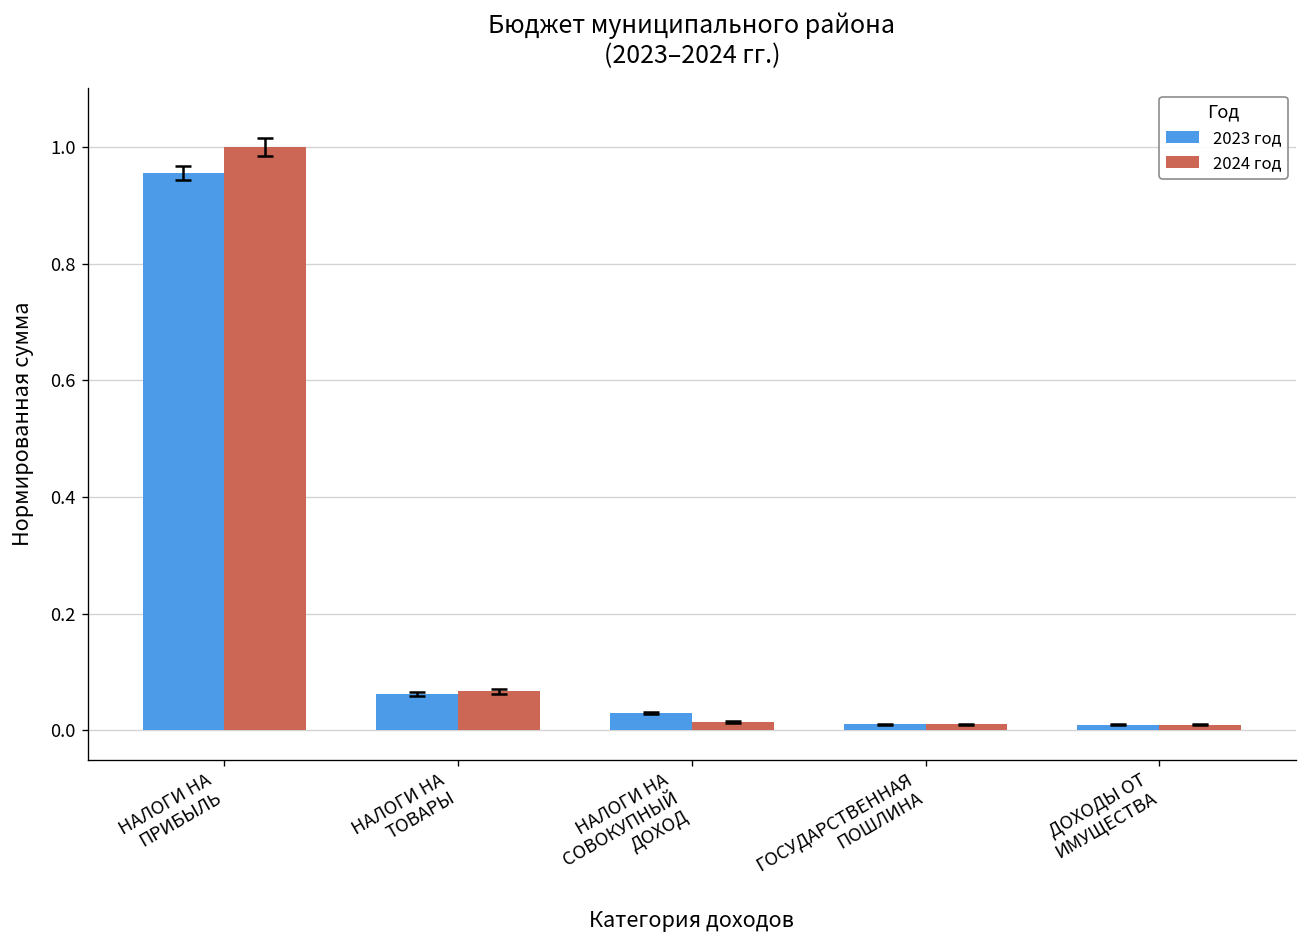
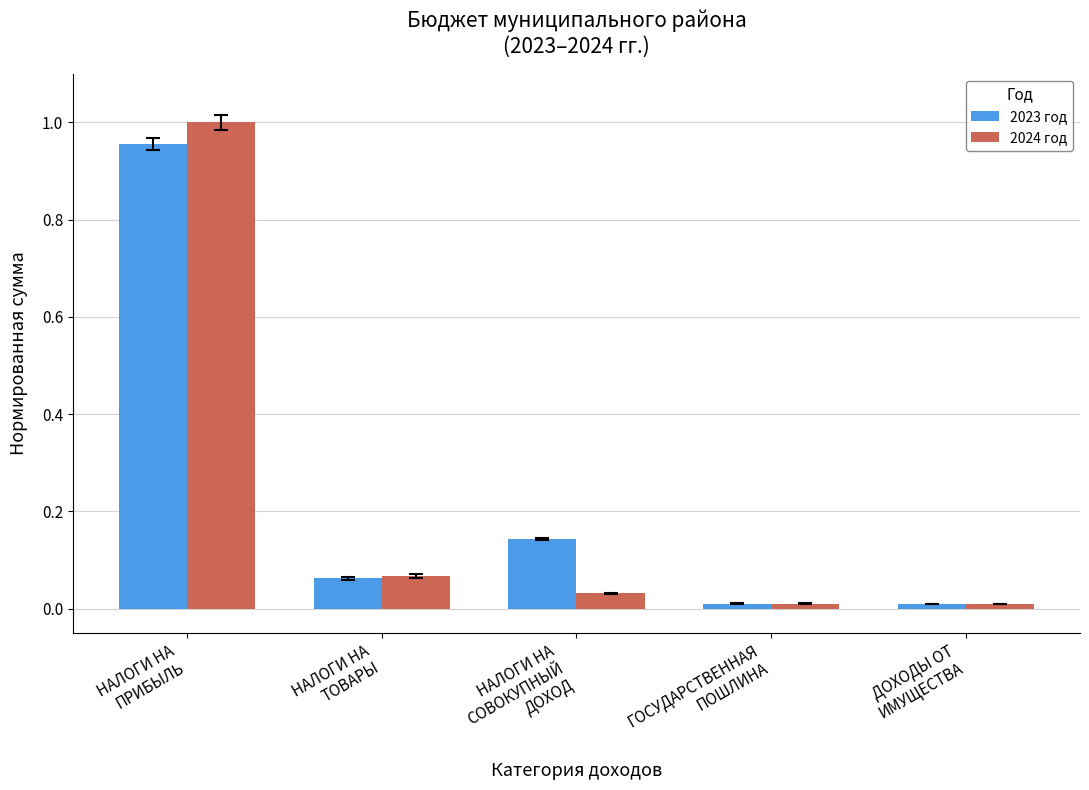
  {
    "2023 год": {
      "НАЛОГИ НА ПРИБЫЛЬ": 0.96,
      "НАЛОГИ НА ТОВАРЫ": 0.06,
-     "НАЛОГИ НА СОВОКУПНЫЙ ДОХОД": 0.03,
+     "НАЛОГИ НА СОВОКУПНЫЙ ДОХОД": 0.14,
      "ГОСУДАРСТВЕННАЯ ПОШЛИНА": 0.01,
      "ДОХОДЫ ОТ ИМУЩЕСТВА": 0.01
    },
    "2024 год": {
      "НАЛОГИ НА ПРИБЫЛЬ": 1.00,
      "НАЛОГИ НА ТОВАРЫ": 0.07,
-     "НАЛОГИ НА СОВОКУПНЫЙ ДОХОД": 0.01,
+     "НАЛОГИ НА СОВОКУПНЫЙ ДОХОД": 0.03,
      "ГОСУДАРСТВЕННАЯ ПОШЛИНА": 0.01,
      "ДОХОДЫ ОТ ИМУЩЕСТВА": 0.01
    }
  }
